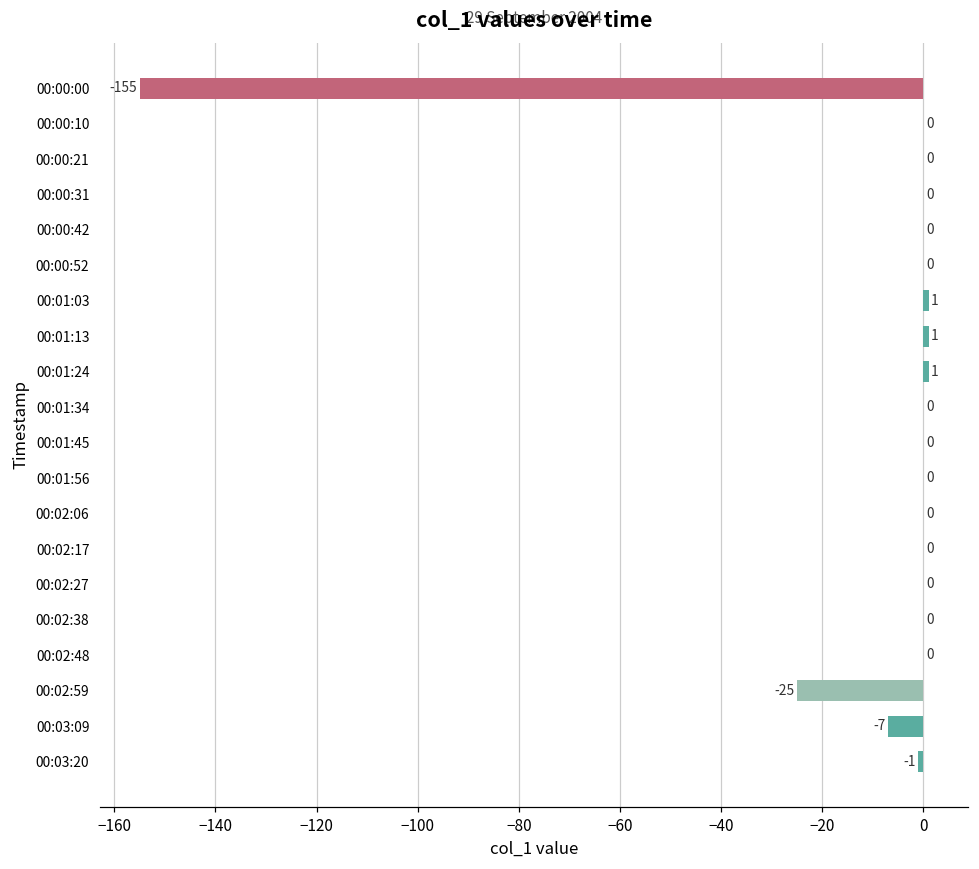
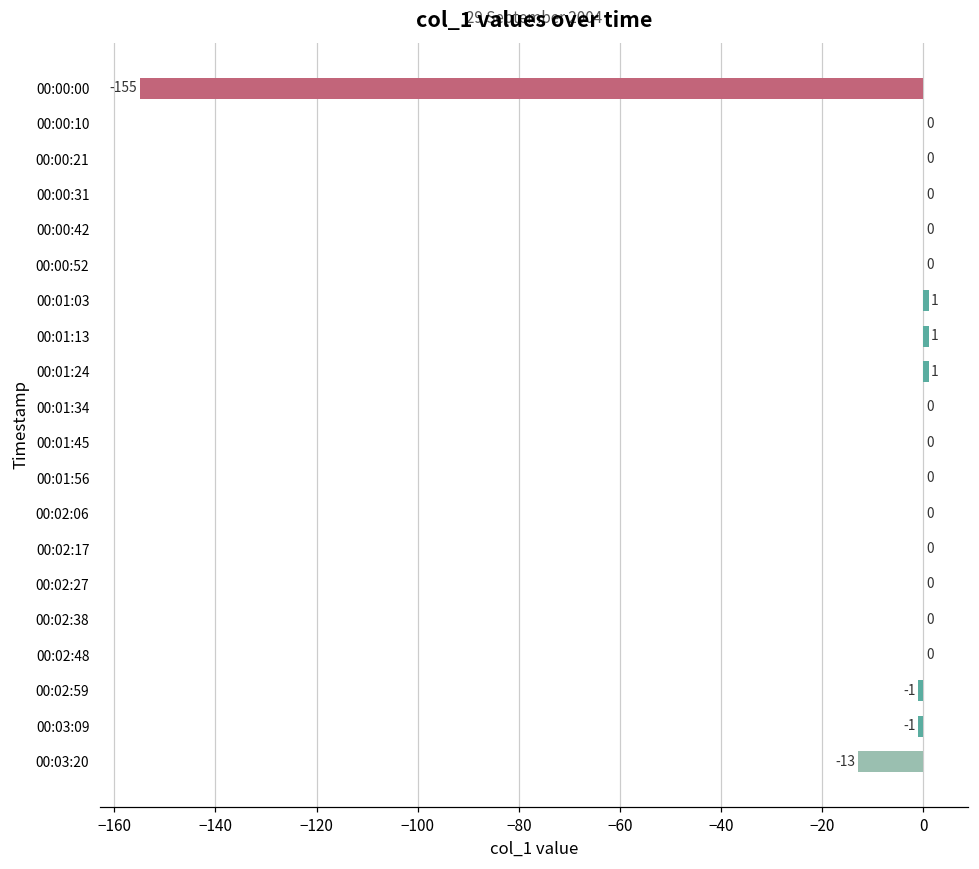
  {
    "00:00:00": -155,
    "00:00:10": 0,
    "00:00:21": 0,
    "00:00:31": 0,
    "00:00:42": 0,
    "00:00:52": 0,
    "00:01:03": 1,
    "00:01:13": 1,
    "00:01:24": 1,
    "00:01:34": 0,
    "00:01:45": 0,
    "00:01:56": 0,
    "00:02:06": 0,
    "00:02:17": 0,
    "00:02:27": 0,
    "00:02:38": 0,
    "00:02:48": 0,
-   "00:02:59": -25,
-   "00:03:09": -7,
-   "00:03:20": -1
+   "00:02:59": -1,
+   "00:03:09": -1,
+   "00:03:20": -13
  }
